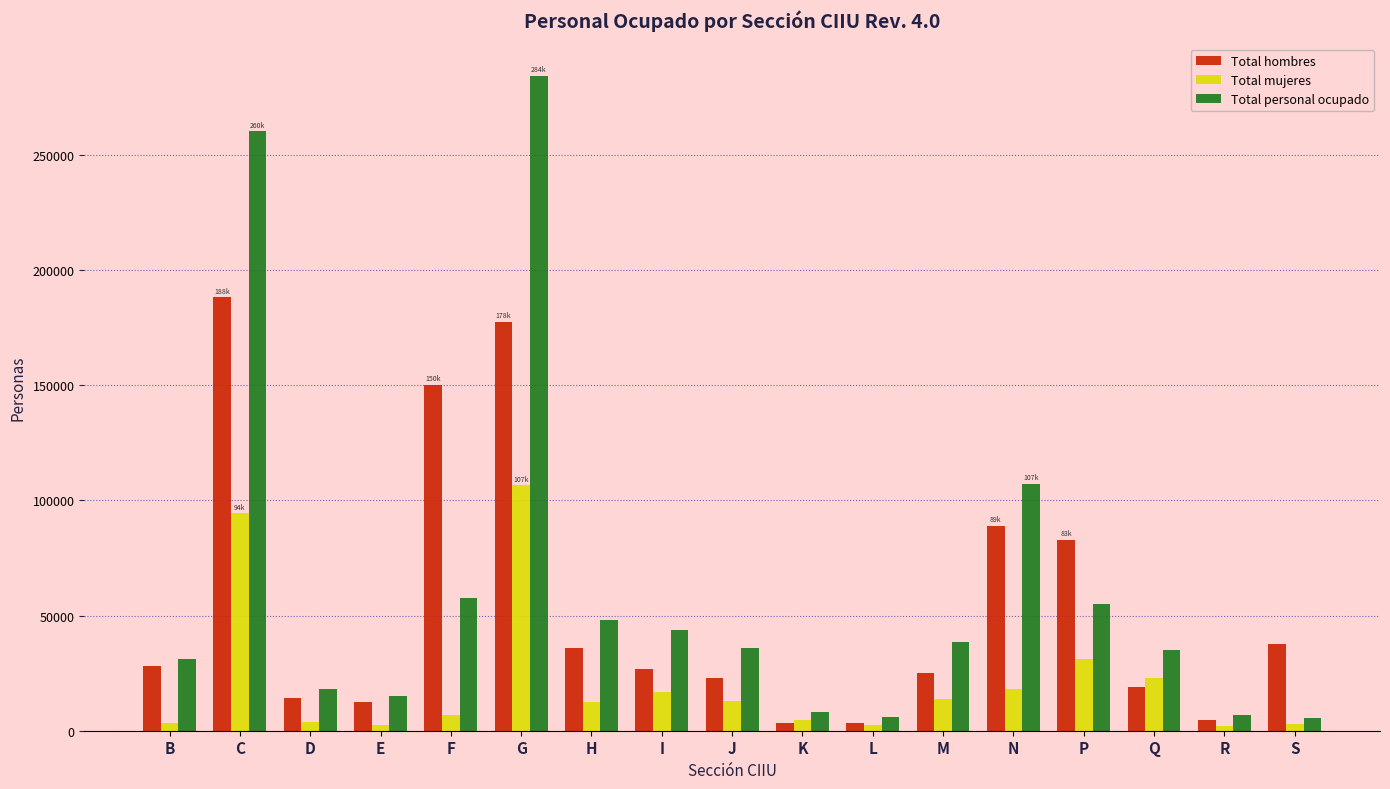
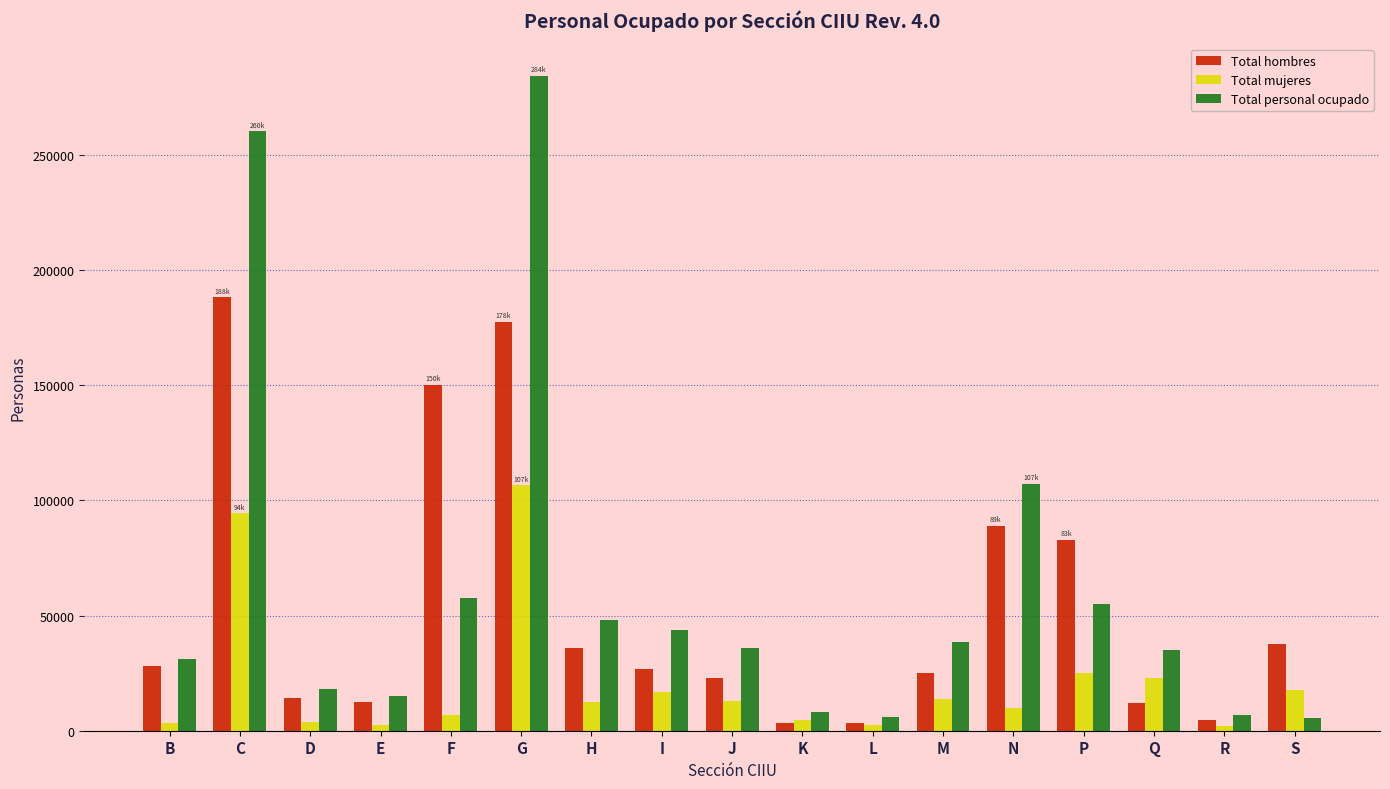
  {
    "Total hombres": {
      "B": "28000",
      "D": "14000",
      "E": "13000",
      "H": "36000",
      "I": "27000",
      "J": "23000",
      "K": "3000",
      "L": "3000",
      "M": "25000",
-     "Q": "19000",
+     "Q": "12000",
      "R": "5000",
      "S": "38000"
    },
    "Total mujeres": {
      "B": "3000",
      "D": "4000",
      "E": "3000",
      "F": "7000",
      "H": "12000",
      "I": "17000",
      "J": "13000",
      "K": "5000",
      "L": "2000",
      "M": "14000",
-     "N": "18000",
-     "P": "31000",
+     "N": "10000",
+     "P": "25000",
      "Q": "23000",
      "R": "2000",
-     "S": "3000"
+     "S": "18000"
    },
    "Total personal ocupado": {
      "C": "260k",
      "G": "284k",
      "N": "107k"
    }
  }
